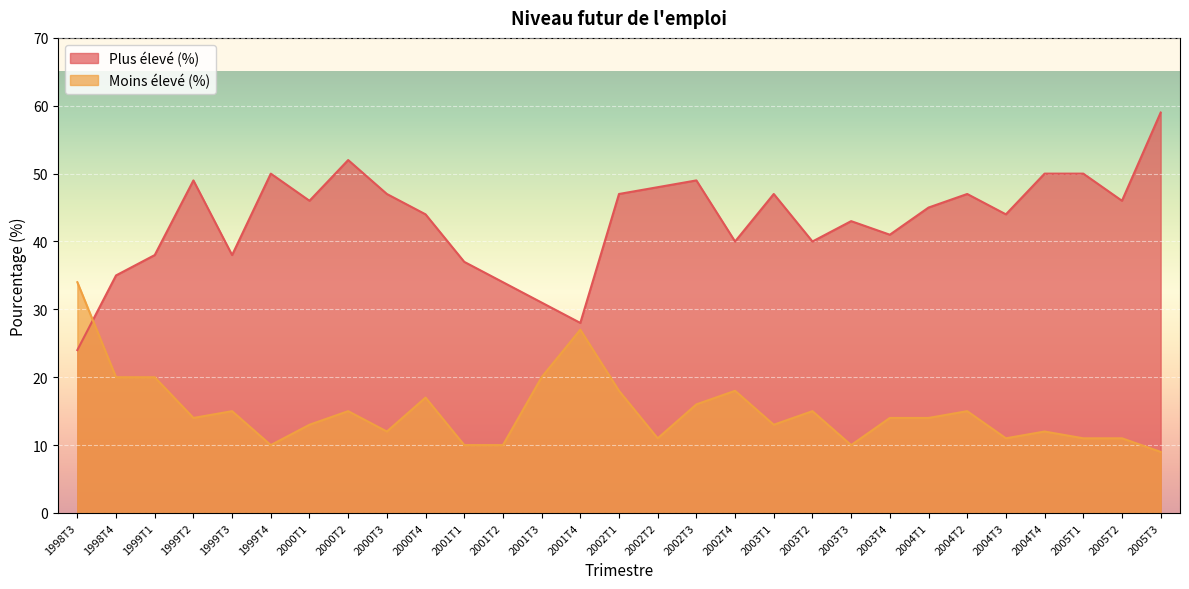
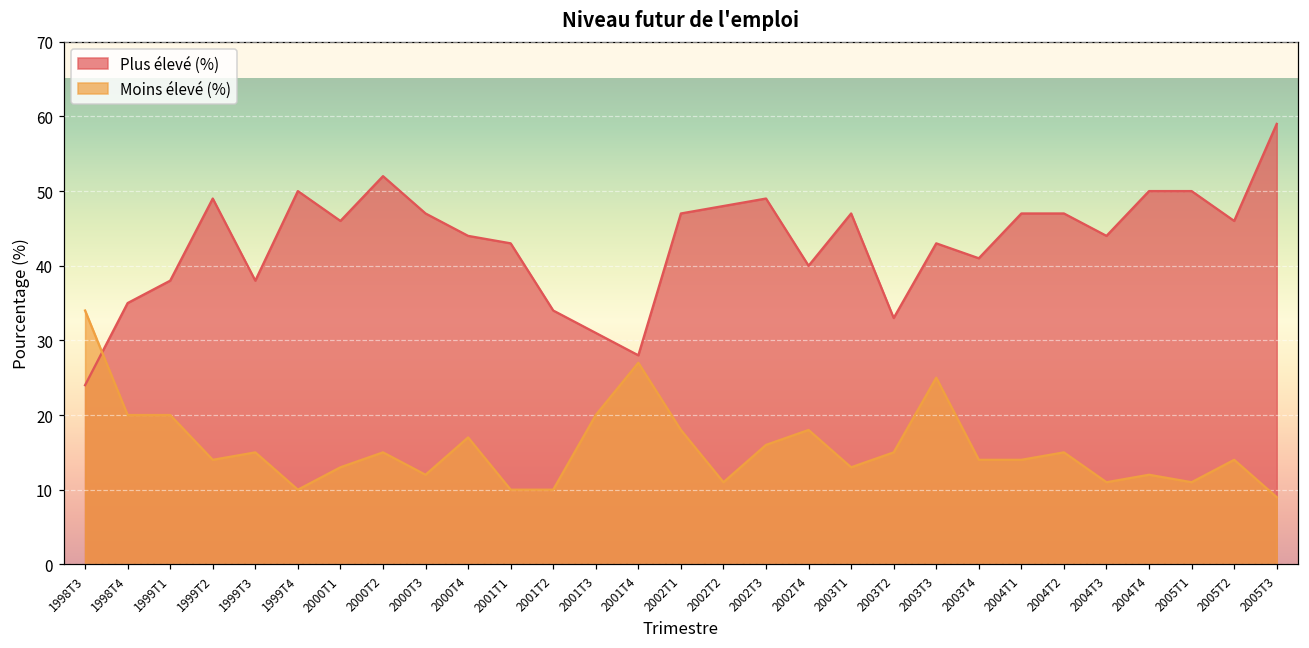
  {
    "Plus élevé (%)": {
      "1998T3": 24,
      "1998T4": 35,
      "1999T1": 38,
      "1999T2": 49,
      "1999T3": 38,
      "1999T4": 50,
      "2000T1": 46,
      "2000T2": 52,
      "2000T3": 47,
      "2000T4": 44,
-     "2001T1": 37,
+     "2001T1": 43,
      "2001T2": 34,
      "2001T3": 31,
      "2001T4": 28,
      "2002T1": 47,
      "2002T2": 48,
      "2002T3": 49,
      "2002T4": 40,
      "2003T1": 47,
-     "2003T2": 40,
+     "2003T2": 33,
      "2003T3": 43,
      "2003T4": 41,
-     "2004T1": 45,
+     "2004T1": 47,
      "2004T2": 47,
      "2004T3": 44,
      "2004T4": 50,
      "2005T1": 50,
      "2005T2": 46,
      "2005T3": 59
    },
    "Moins élevé (%)": {
      "1998T3": 34,
      "1998T4": 20,
      "1999T1": 20,
      "1999T2": 14,
      "1999T3": 15,
      "1999T4": 10,
      "2000T1": 13,
      "2000T2": 15,
      "2000T3": 12,
      "2000T4": 17,
      "2001T1": 10,
      "2001T2": 10,
      "2001T3": 20,
      "2001T4": 27,
      "2002T1": 18,
      "2002T2": 11,
      "2002T3": 16,
      "2002T4": 18,
      "2003T1": 13,
      "2003T2": 15,
-     "2003T3": 10,
+     "2003T3": 25,
      "2003T4": 14,
      "2004T1": 14,
      "2004T2": 15,
      "2004T3": 11,
      "2004T4": 12,
      "2005T1": 11,
-     "2005T2": 11,
+     "2005T2": 14,
      "2005T3": 9
    }
  }
